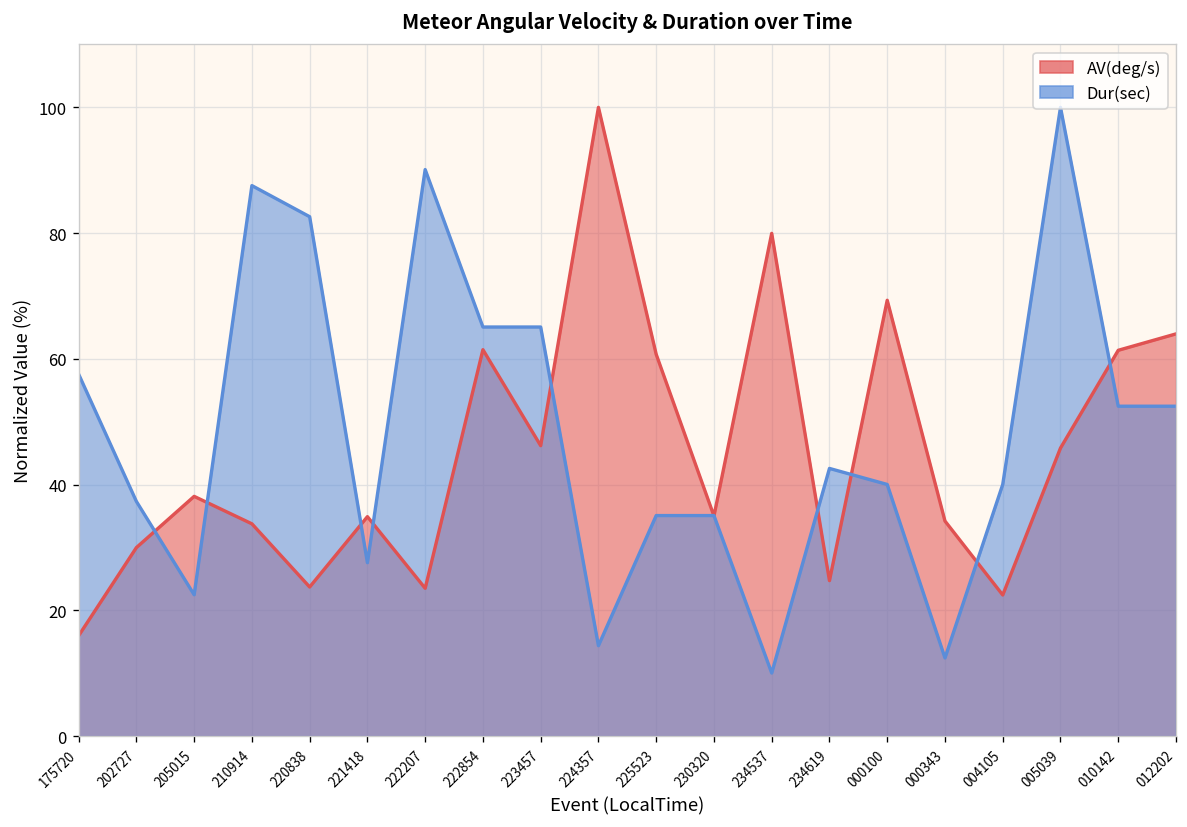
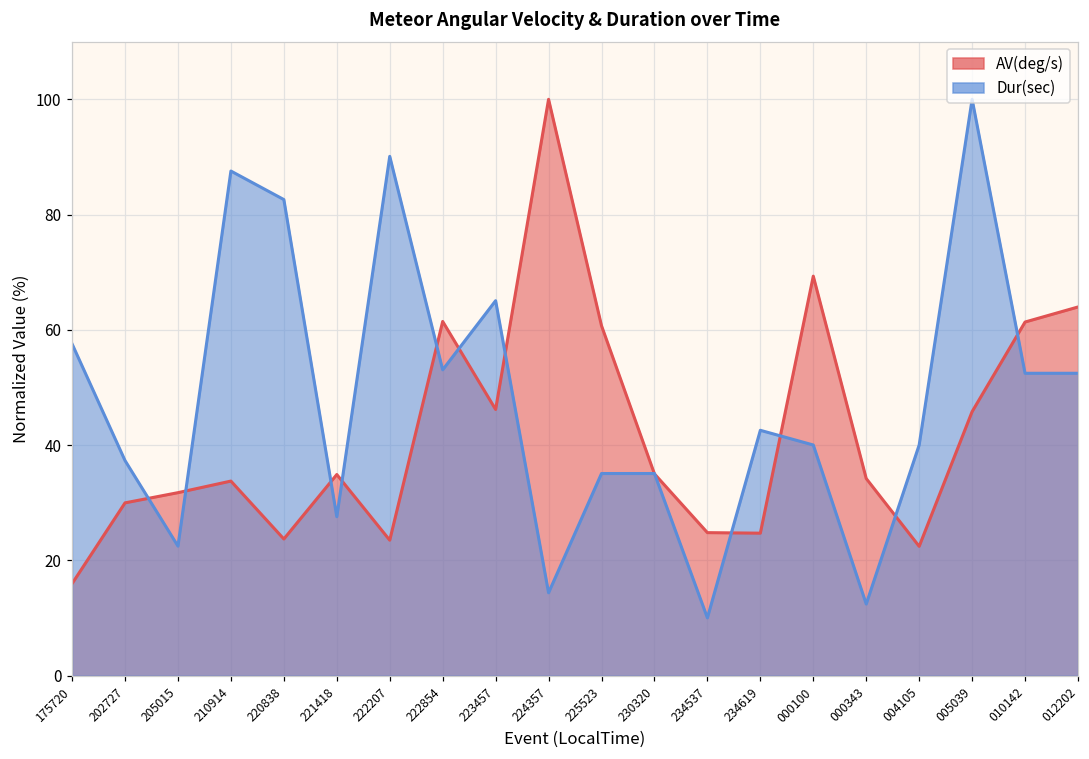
  {
    "AV(deg/s)": {
      "175720": 16,
      "202727": 30,
-     "205015": 38,
+     "205015": 32,
      "210914": 34,
      "220838": 24,
      "221418": 35,
      "222207": 24,
      "222854": 61,
      "223457": 46,
      "224357": 100,
      "225523": 61,
-     "234537": 80,
+     "234537": 25,
      "234619": 25,
      "000100": 69,
      "000343": 34,
      "004105": 22,
      "005039": 46,
      "010142": 61,
      "012202": 64
    },
    "Dur(sec)": {
      "175720": 58,
      "202727": 37,
      "205015": 22,
      "210914": 88,
      "220838": 83,
      "221418": 28,
      "222207": 90,
-     "222854": 65,
+     "222854": 53,
      "223457": 65,
      "224357": 14,
      "225523": 35,
      "234537": 10,
      "234619": 43,
      "000100": 40,
      "000343": 12,
      "004105": 40,
      "010142": 52,
      "012202": 52
    }
  }
